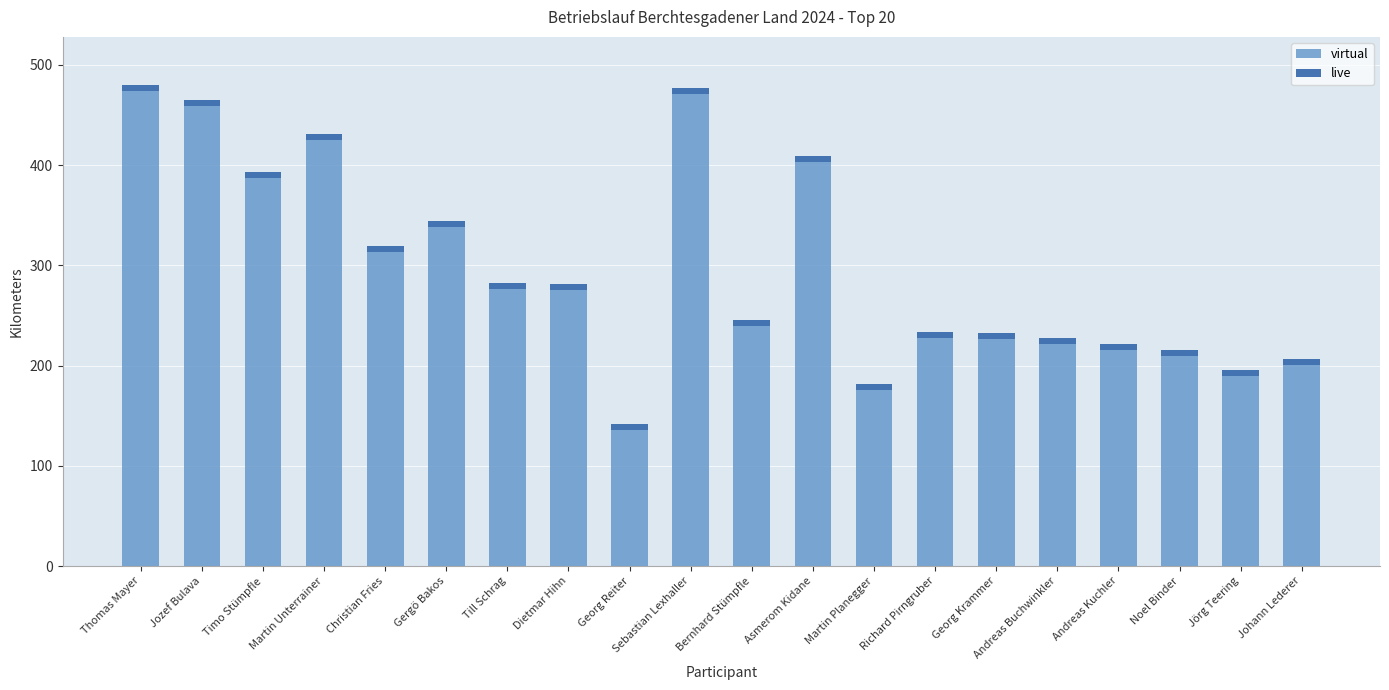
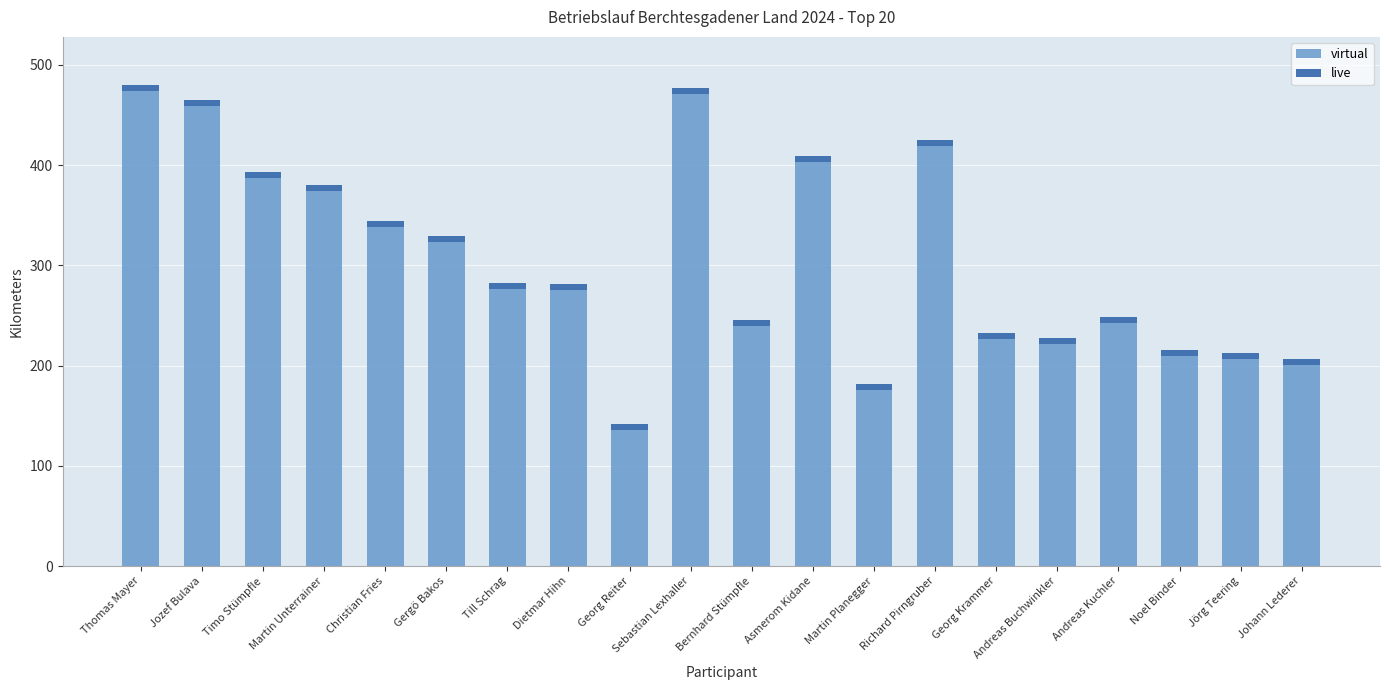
  {
    "virtual": {
      "Thomas Mayer": 474,
      "Jozef Bulava": 459,
      "Timo Stümpfle": 387,
-     "Martin Unterrainer": 425,
-     "Christian Fries": 313,
-     "Gergö Bakos": 338,
+     "Martin Unterrainer": 374,
+     "Christian Fries": 338,
+     "Gergö Bakos": 323,
      "Till Schrag": 276,
      "Dietmar Hihn": 275,
      "Georg Reiter": 136,
      "Sebastian Lexhaller": 471,
      "Bernhard Stümpfle": 240,
      "Asmerom Kidane": 403,
      "Martin Planegger": 176,
-     "Richard Pirngruber": 228,
+     "Richard Pirngruber": 419,
      "Georg Krammer": 227,
      "Andreas Buchwinkler": 222,
-     "Andreas Kuchler": 216,
+     "Andreas Kuchler": 243,
      "Noel Binder": 210,
-     "Jörg Teering": 190,
+     "Jörg Teering": 207,
      "Johann Lederer": 201
    },
    "live": {
      "Thomas Mayer": 6,
      "Jozef Bulava": 6,
      "Timo Stümpfle": 6,
      "Martin Unterrainer": 6,
      "Christian Fries": 6,
      "Gergö Bakos": 6,
      "Till Schrag": 6,
      "Dietmar Hihn": 6,
      "Georg Reiter": 6,
      "Sebastian Lexhaller": 6,
      "Bernhard Stümpfle": 6,
      "Asmerom Kidane": 6,
      "Martin Planegger": 6,
      "Richard Pirngruber": 6,
      "Georg Krammer": 6,
      "Andreas Buchwinkler": 6,
      "Andreas Kuchler": 6,
      "Noel Binder": 6,
      "Jörg Teering": 6,
      "Johann Lederer": 6
    }
  }
